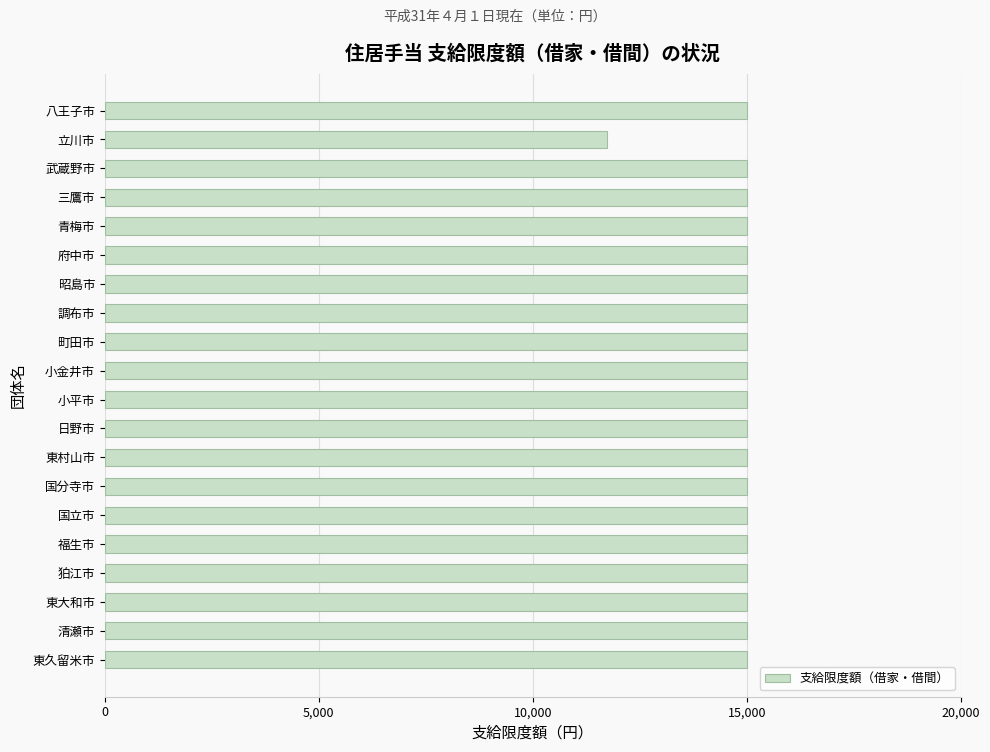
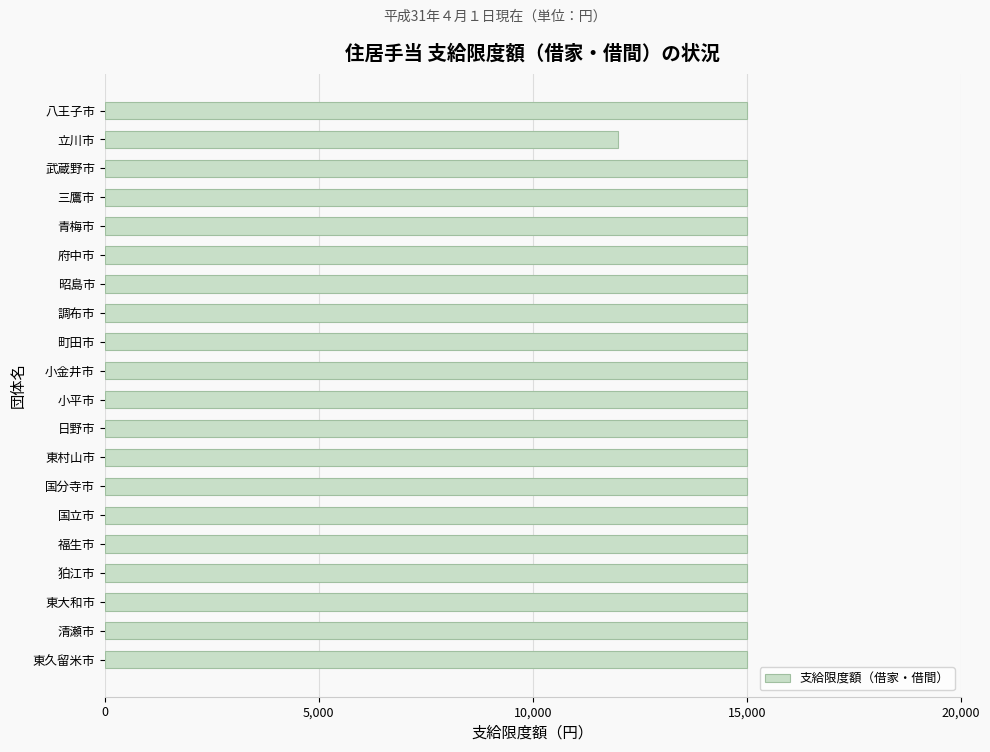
  {
    "八王子市": "15,000",
-   "立川市": "11,700",
+   "立川市": "12,000",
    "武蔵野市": "15,000",
    "三鷹市": "15,000",
    "青梅市": "15,000",
    "府中市": "15,000",
    "昭島市": "15,000",
    "調布市": "15,000",
    "町田市": "15,000",
    "小金井市": "15,000",
    "小平市": "15,000",
    "日野市": "15,000",
    "東村山市": "15,000",
    "国分寺市": "15,000",
    "国立市": "15,000",
    "福生市": "15,000",
    "狛江市": "15,000",
    "東大和市": "15,000",
    "清瀬市": "15,000",
    "東久留米市": "15,000"
  }
